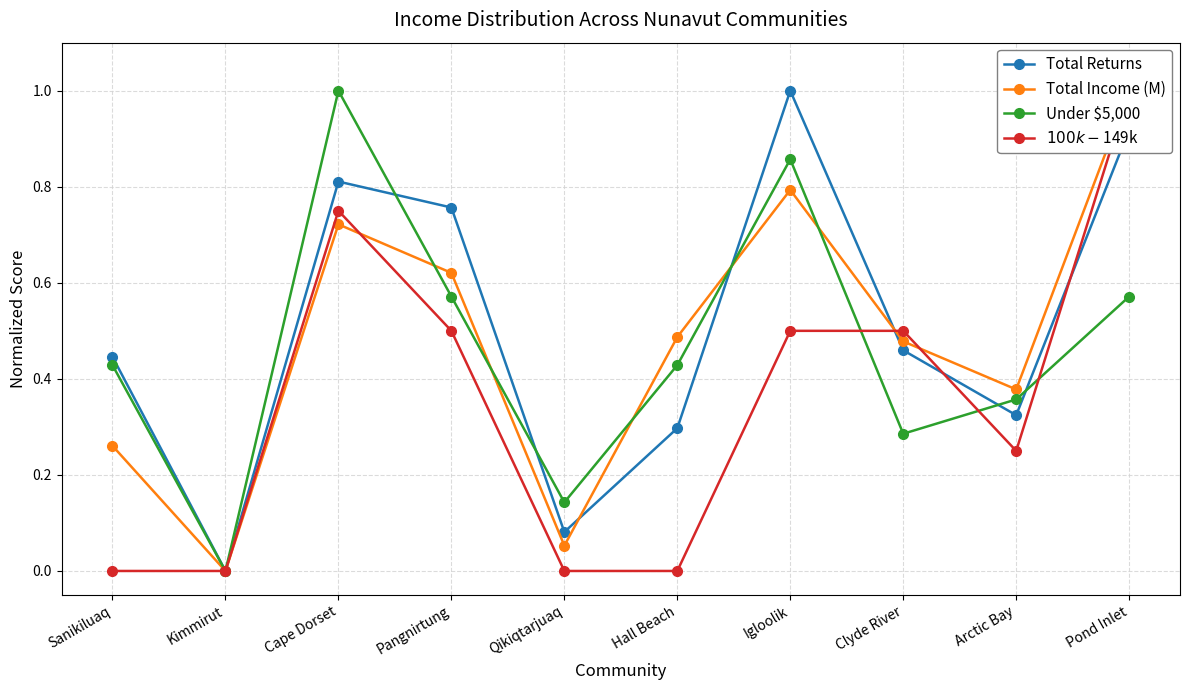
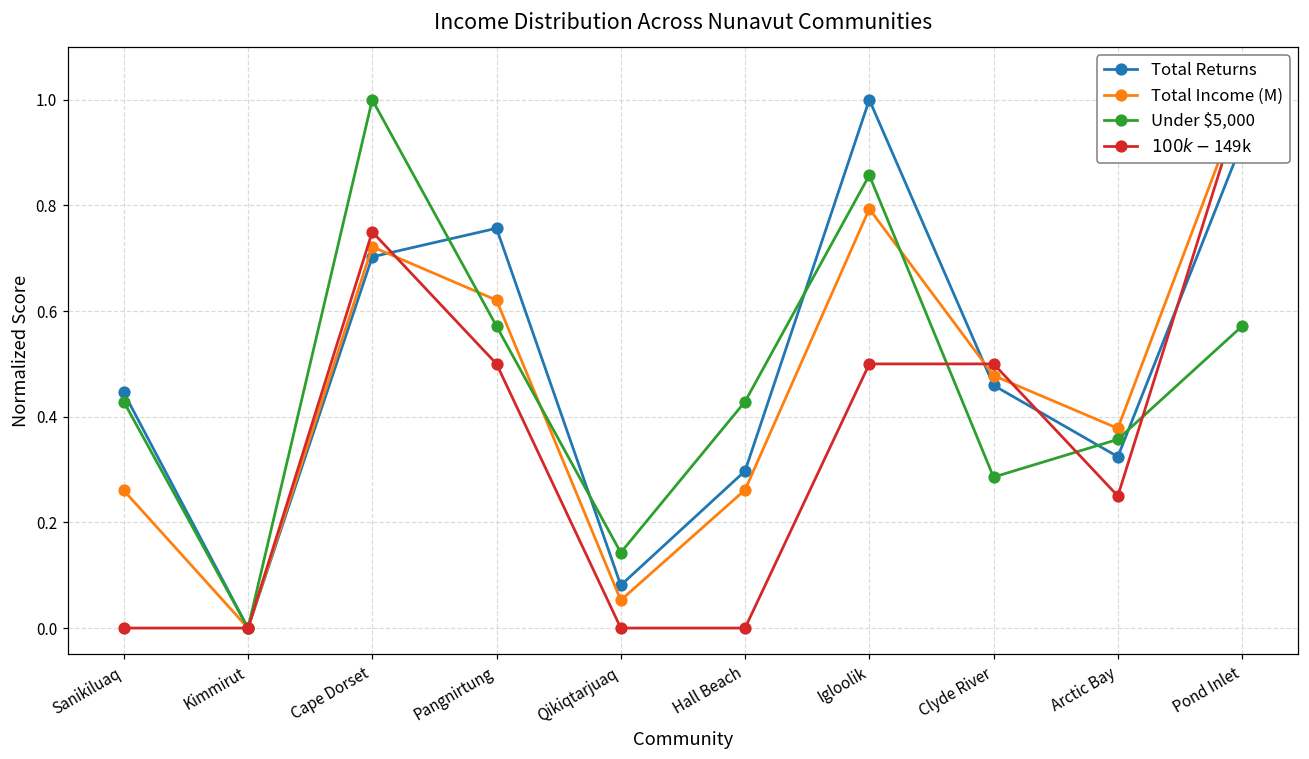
  {
    "Total Returns": {
      "Sanikiluaq": 0.45,
-     "Cape Dorset": 0.81,
+     "Cape Dorset": 0.70,
      "Pangnirtung": 0.76,
      "Qikiqtarjuaq": 0.08,
      "Hall Beach": 0.30,
      "Igloolik": 1.00,
      "Clyde River": 0.46,
      "Arctic Bay": 0.32
    },
    "Total Income (M)": {
      "Sanikiluaq": 0.26,
      "Cape Dorset": 0.72,
      "Pangnirtung": 0.62,
      "Qikiqtarjuaq": 0.05,
-     "Hall Beach": 0.49,
+     "Hall Beach": 0.26,
      "Igloolik": 0.79,
      "Clyde River": 0.48,
      "Arctic Bay": 0.38
    },
    "Under $5,000": {
      "Sanikiluaq": 0.43,
      "Cape Dorset": 1.00,
      "Pangnirtung": 0.57,
      "Qikiqtarjuaq": 0.14,
      "Hall Beach": 0.43,
      "Igloolik": 0.86,
      "Clyde River": 0.29,
      "Arctic Bay": 0.36,
      "Pond Inlet": 0.57
    }
  }
